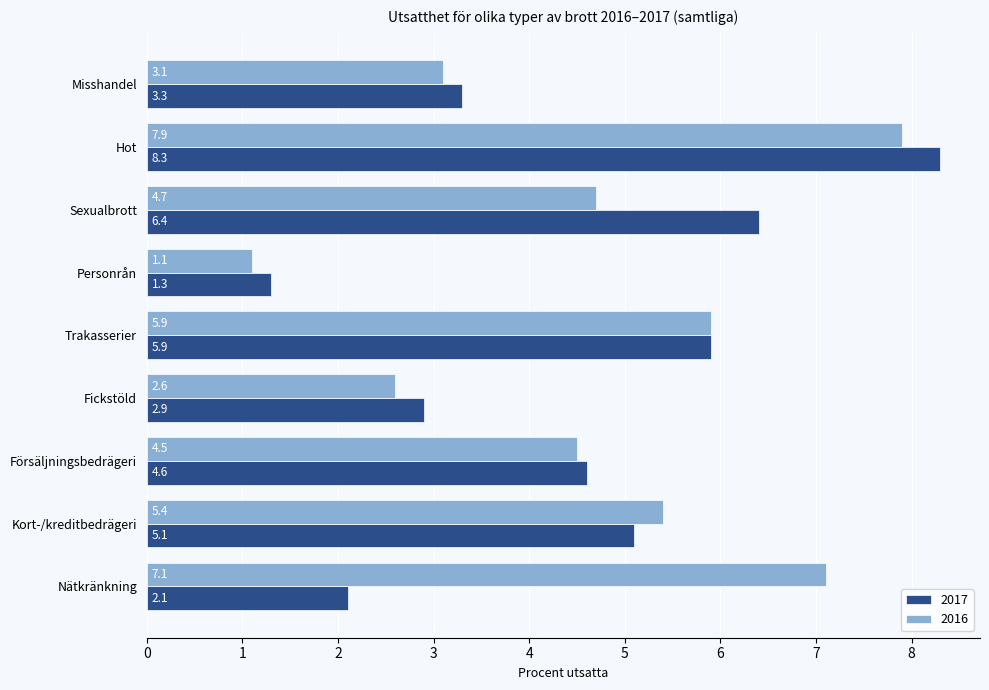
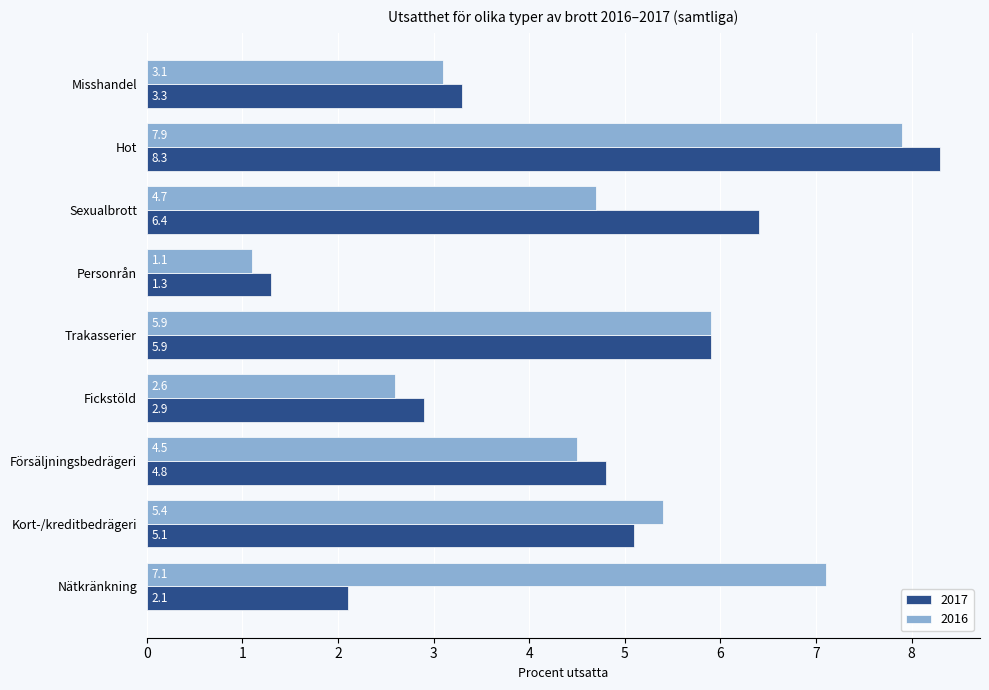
  {
    "2017": {
      "Misshandel": 3.3,
      "Hot": 8.3,
      "Sexualbrott": 6.4,
      "Personrån": 1.3,
      "Trakasserier": 5.9,
      "Fickstöld": 2.9,
-     "Försäljningsbedrägeri": 4.6,
+     "Försäljningsbedrägeri": 4.8,
      "Kort-/kreditbedrägeri": 5.1,
      "Nätkränkning": 2.1
    },
    "2016": {
      "Misshandel": 3.1,
      "Hot": 7.9,
      "Sexualbrott": 4.7,
      "Personrån": 1.1,
      "Trakasserier": 5.9,
      "Fickstöld": 2.6,
      "Försäljningsbedrägeri": 4.5,
      "Kort-/kreditbedrägeri": 5.4,
      "Nätkränkning": 7.1
    }
  }
